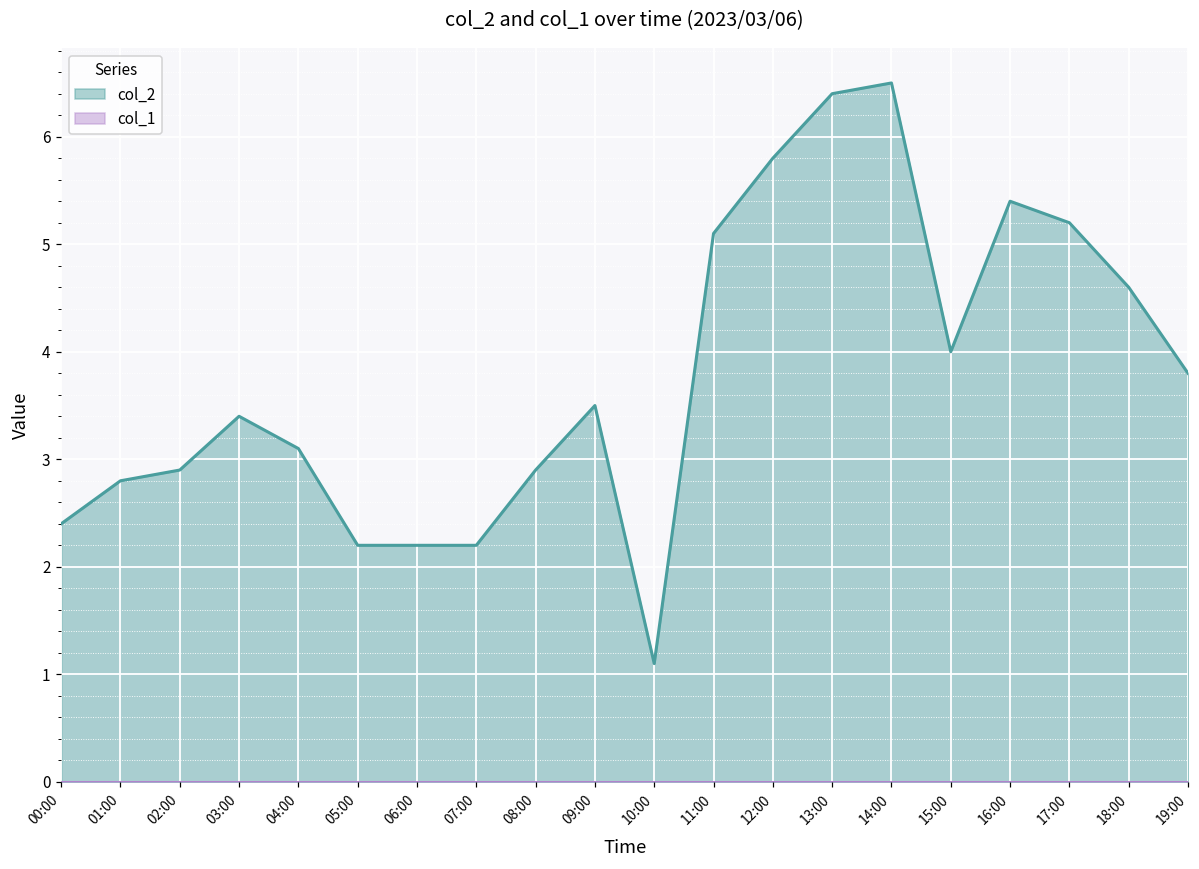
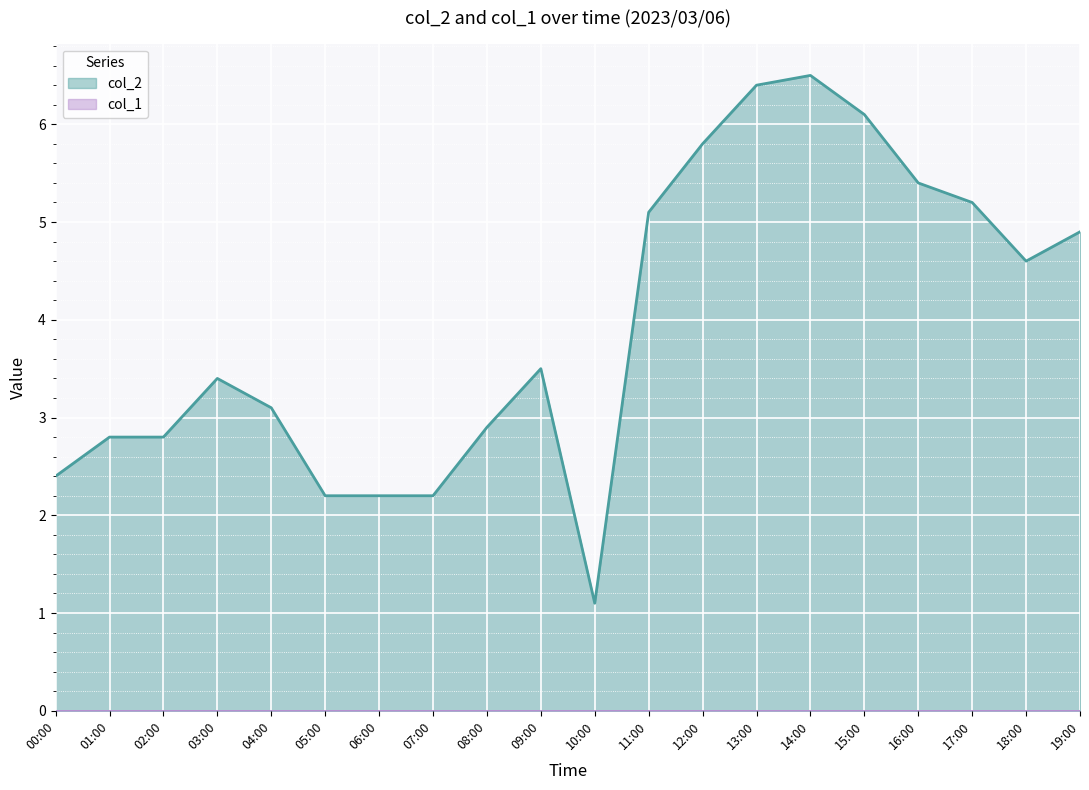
  {
    "col_2": {
      "00:00": 2.4,
      "01:00": 2.8,
-     "02:00": 2.9,
+     "02:00": 2.8,
      "03:00": 3.4,
      "04:00": 3.1,
      "05:00": 2.2,
      "06:00": 2.2,
      "07:00": 2.2,
      "08:00": 2.9,
      "09:00": 3.5,
      "10:00": 1.1,
      "11:00": 5.1,
      "12:00": 5.8,
      "13:00": 6.4,
      "14:00": 6.5,
-     "15:00": 4.0,
+     "15:00": 6.1,
      "16:00": 5.4,
      "17:00": 5.2,
      "18:00": 4.6,
-     "19:00": 3.8
+     "19:00": 4.9
    },
    "col_1": {
      "00:00": 0.0,
      "01:00": 0.0,
      "02:00": 0.0,
      "03:00": 0.0,
      "04:00": 0.0,
      "05:00": 0.0,
      "06:00": 0.0,
      "07:00": 0.0,
      "08:00": 0.0,
      "09:00": 0.0,
      "10:00": 0.0,
      "11:00": 0.0,
      "12:00": 0.0,
      "13:00": 0.0,
      "14:00": 0.0,
      "15:00": 0.0,
      "16:00": 0.0,
      "17:00": 0.0,
      "18:00": 0.0,
      "19:00": 0.0
    }
  }
